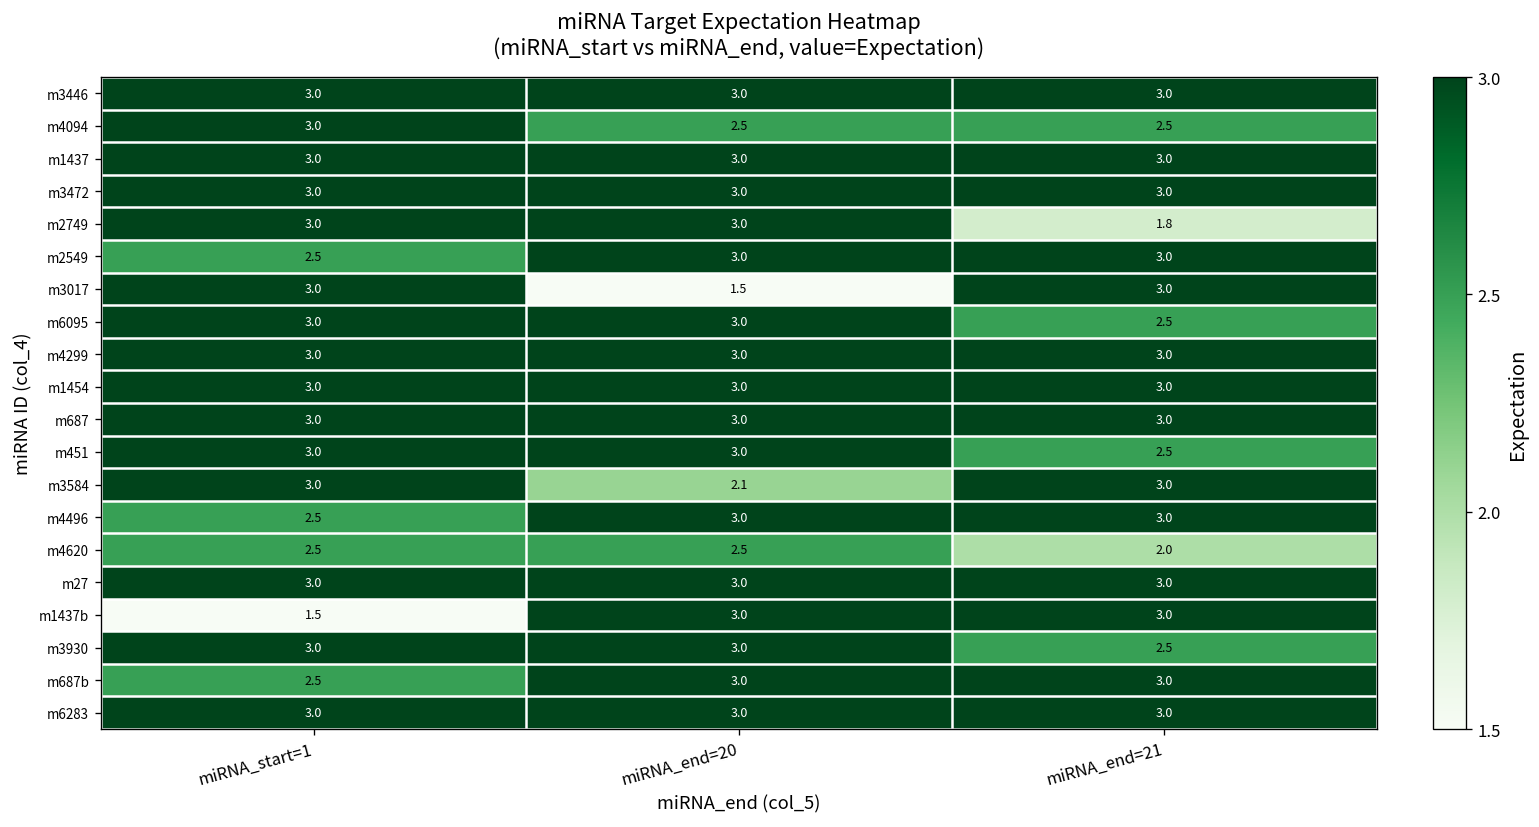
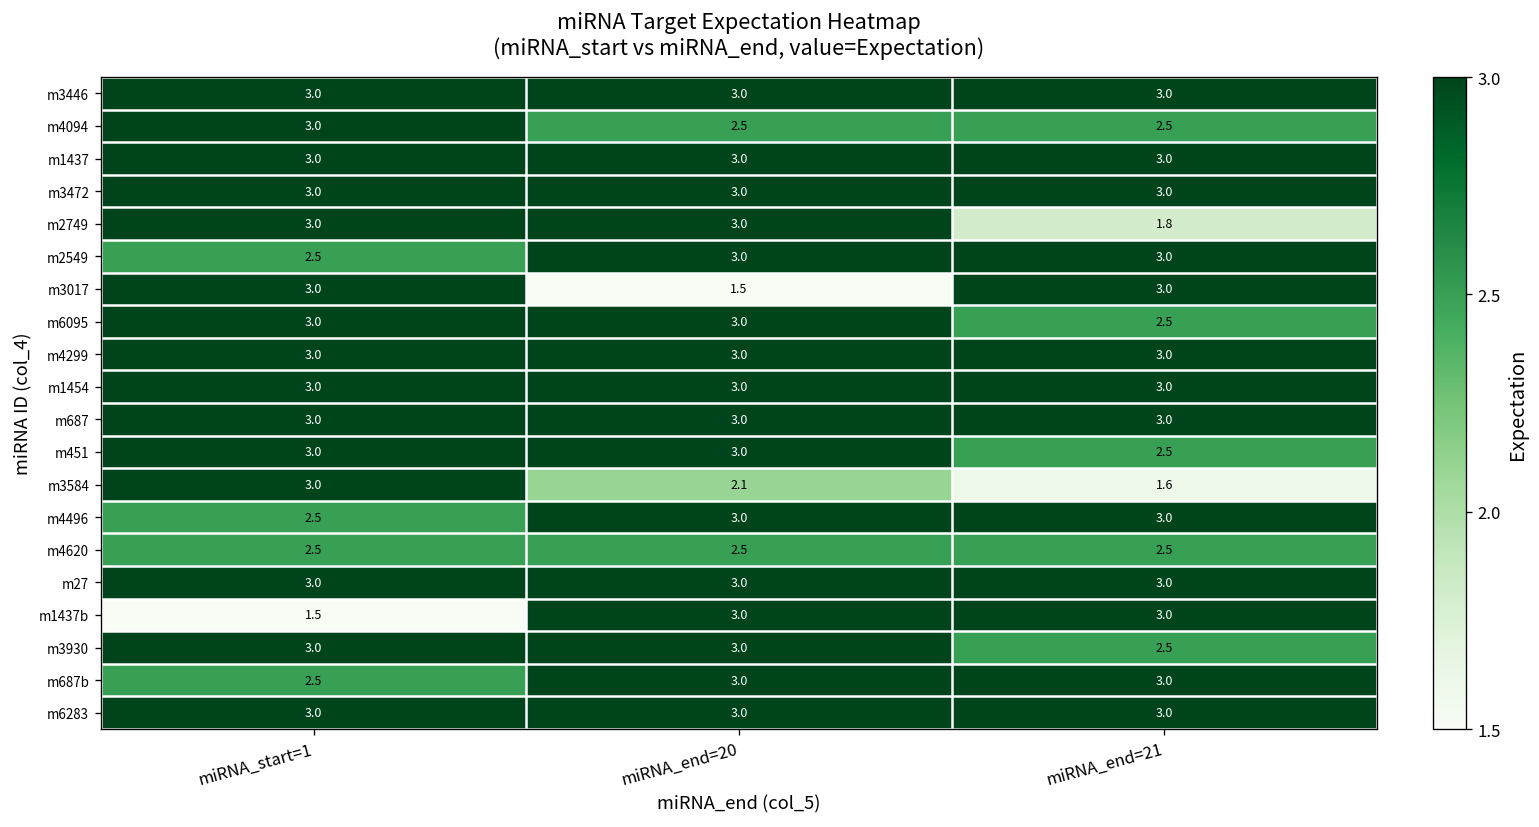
  {
    "m3446": {
      "miRNA_start=1": 3.0,
      "miRNA_end=20": 3.0,
      "miRNA_end=21": 3.0
    },
    "m4094": {
      "miRNA_start=1": 3.0,
      "miRNA_end=20": 2.5,
      "miRNA_end=21": 2.5
    },
    "m1437": {
      "miRNA_start=1": 3.0,
      "miRNA_end=20": 3.0,
      "miRNA_end=21": 3.0
    },
    "m3472": {
      "miRNA_start=1": 3.0,
      "miRNA_end=20": 3.0,
      "miRNA_end=21": 3.0
    },
    "m2749": {
      "miRNA_start=1": 3.0,
      "miRNA_end=20": 3.0,
      "miRNA_end=21": 1.8
    },
    "m2549": {
      "miRNA_start=1": 2.5,
      "miRNA_end=20": 3.0,
      "miRNA_end=21": 3.0
    },
    "m3017": {
      "miRNA_start=1": 3.0,
      "miRNA_end=20": 1.5,
      "miRNA_end=21": 3.0
    },
    "m6095": {
      "miRNA_start=1": 3.0,
      "miRNA_end=20": 3.0,
      "miRNA_end=21": 2.5
    },
    "m4299": {
      "miRNA_start=1": 3.0,
      "miRNA_end=20": 3.0,
      "miRNA_end=21": 3.0
    },
    "m1454": {
      "miRNA_start=1": 3.0,
      "miRNA_end=20": 3.0,
      "miRNA_end=21": 3.0
    },
    "m687": {
      "miRNA_start=1": 3.0,
      "miRNA_end=20": 3.0,
      "miRNA_end=21": 3.0
    },
    "m451": {
      "miRNA_start=1": 3.0,
      "miRNA_end=20": 3.0,
      "miRNA_end=21": 2.5
    },
    "m3584": {
      "miRNA_start=1": 3.0,
      "miRNA_end=20": 2.1,
-     "miRNA_end=21": 3.0
+     "miRNA_end=21": 1.6
    },
    "m4496": {
      "miRNA_start=1": 2.5,
      "miRNA_end=20": 3.0,
      "miRNA_end=21": 3.0
    },
    "m4620": {
      "miRNA_start=1": 2.5,
      "miRNA_end=20": 2.5,
-     "miRNA_end=21": 2.0
+     "miRNA_end=21": 2.5
    },
    "m27": {
      "miRNA_start=1": 3.0,
      "miRNA_end=20": 3.0,
      "miRNA_end=21": 3.0
    },
    "m1437b": {
      "miRNA_start=1": 1.5,
      "miRNA_end=20": 3.0,
      "miRNA_end=21": 3.0
    },
    "m3930": {
      "miRNA_start=1": 3.0,
      "miRNA_end=20": 3.0,
      "miRNA_end=21": 2.5
    },
    "m687b": {
      "miRNA_start=1": 2.5,
      "miRNA_end=20": 3.0,
      "miRNA_end=21": 3.0
    },
    "m6283": {
      "miRNA_start=1": 3.0,
      "miRNA_end=20": 3.0,
      "miRNA_end=21": 3.0
    }
  }
